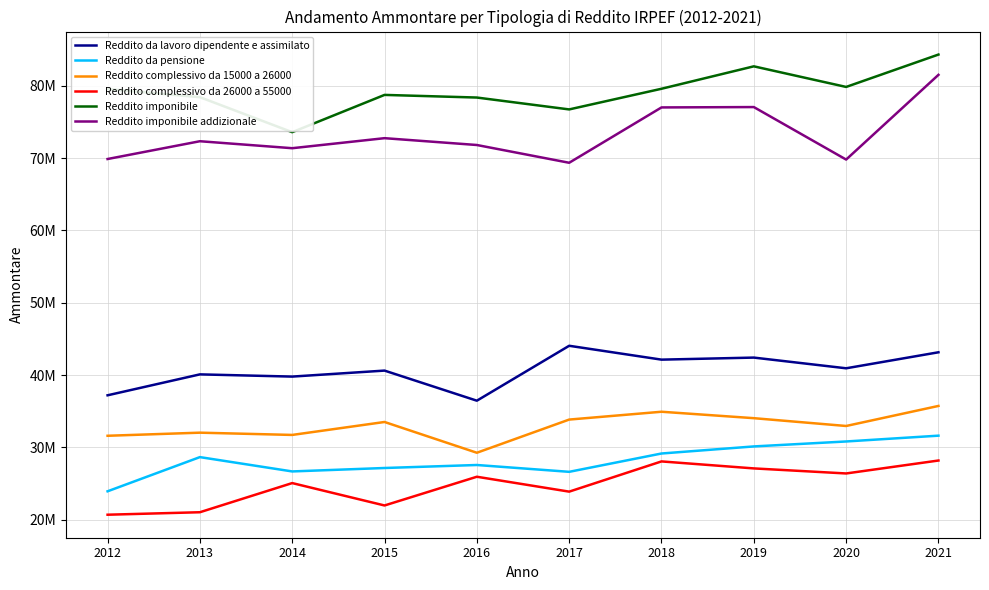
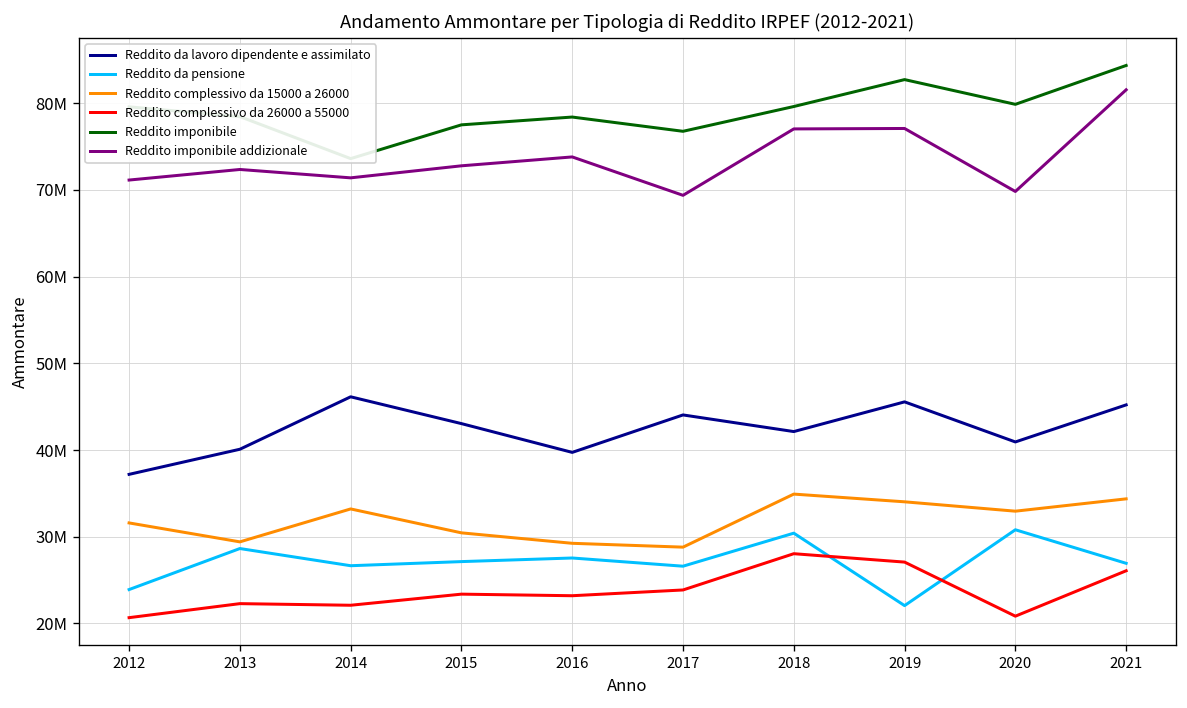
  {
    "Reddito da lavoro dipendente e assimilato": {
      "2012": 37000000,
      "2013": 40000000,
-     "2014": 40000000,
-     "2015": 41000000,
-     "2016": 36000000,
+     "2014": 46000000,
+     "2015": 43000000,
+     "2016": 40000000,
      "2017": 44000000,
      "2018": 42000000,
-     "2019": 42000000,
+     "2019": 46000000,
      "2020": 41000000,
-     "2021": 43000000
+     "2021": 45000000
    },
    "Reddito da pensione": {
      "2012": 24000000,
      "2013": 29000000,
      "2014": 27000000,
      "2015": 27000000,
      "2016": 28000000,
      "2017": 27000000,
-     "2018": 29000000,
-     "2019": 30000000,
+     "2018": 30000000,
+     "2019": 22000000,
      "2020": 31000000,
-     "2021": 32000000
+     "2021": 27000000
    },
    "Reddito complessivo da 15000 a 26000": {
      "2012": 32000000,
-     "2013": 32000000,
-     "2014": 32000000,
-     "2015": 34000000,
+     "2013": 29000000,
+     "2014": 33000000,
+     "2015": 30000000,
      "2016": 29000000,
-     "2017": 34000000,
+     "2017": 29000000,
      "2018": 35000000,
      "2019": 34000000,
      "2020": 33000000,
-     "2021": 36000000
+     "2021": 34000000
    },
    "Reddito complessivo da 26000 a 55000": {
      "2012": 21000000,
-     "2013": 21000000,
-     "2014": 25000000,
-     "2015": 22000000,
-     "2016": 26000000,
+     "2013": 22000000,
+     "2014": 22000000,
+     "2015": 23000000,
+     "2016": 23000000,
      "2017": 24000000,
      "2018": 28000000,
      "2019": 27000000,
-     "2020": 26000000,
-     "2021": 28000000
+     "2020": 21000000,
+     "2021": 26000000
    },
    "Reddito imponibile": {
      "2014": 74000000,
-     "2015": 79000000,
+     "2015": 77000000,
      "2016": 78000000,
      "2017": 77000000,
      "2018": 80000000,
      "2019": 83000000,
      "2020": 80000000,
      "2021": 84000000
    },
    "Reddito imponibile addizionale": {
-     "2012": 70000000,
+     "2012": 71000000,
      "2013": 72000000,
      "2014": 71000000,
      "2015": 73000000,
-     "2016": 72000000,
+     "2016": 74000000,
      "2017": 69000000,
      "2018": 77000000,
      "2019": 77000000,
      "2020": 70000000,
      "2021": 82000000
    }
  }
